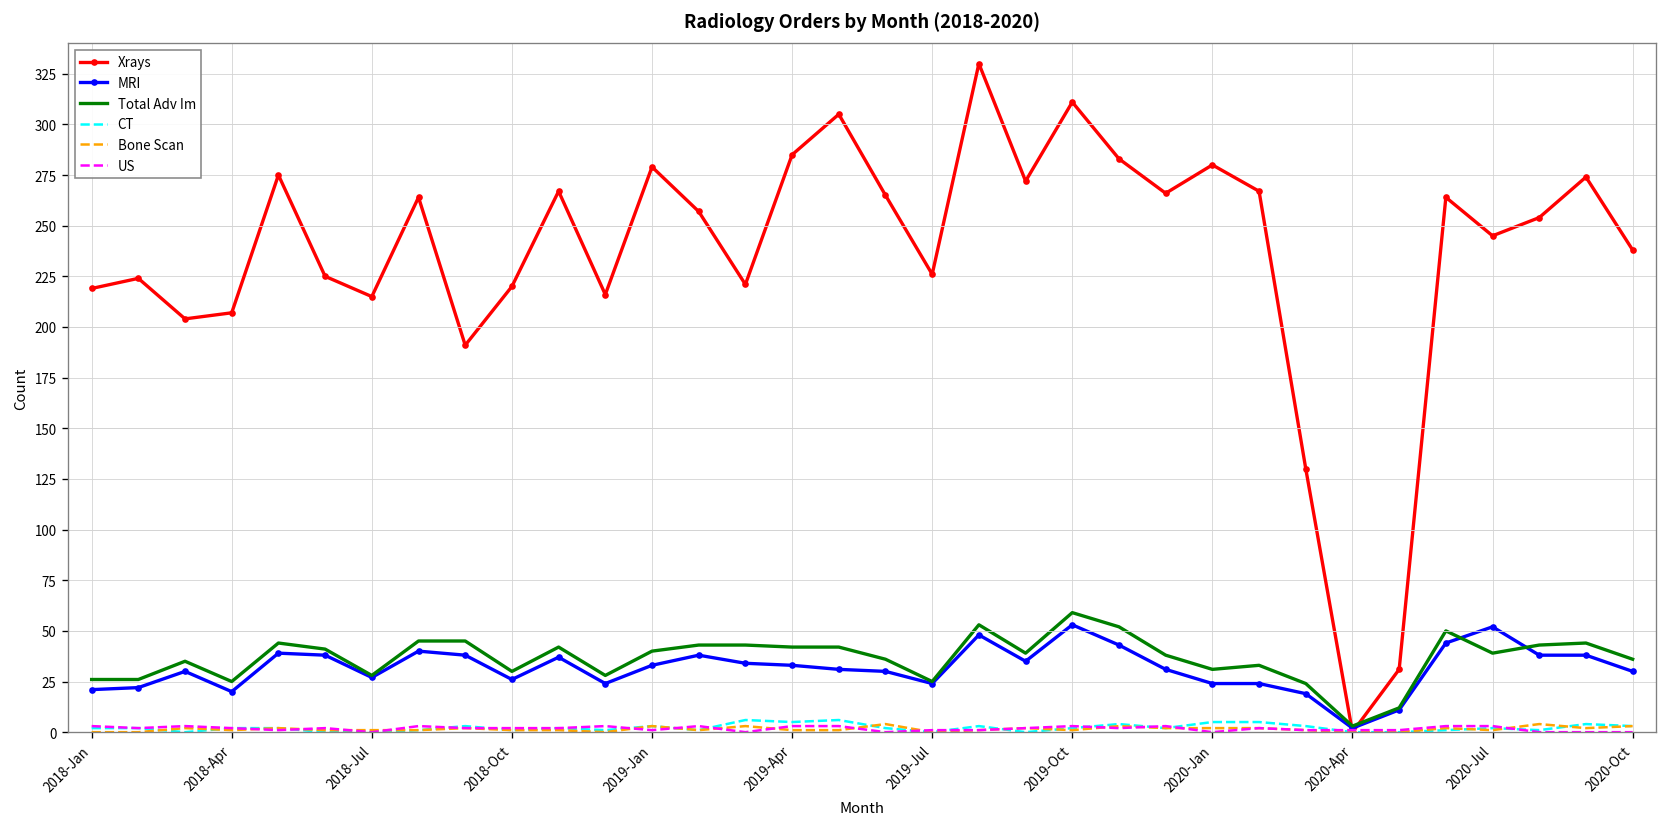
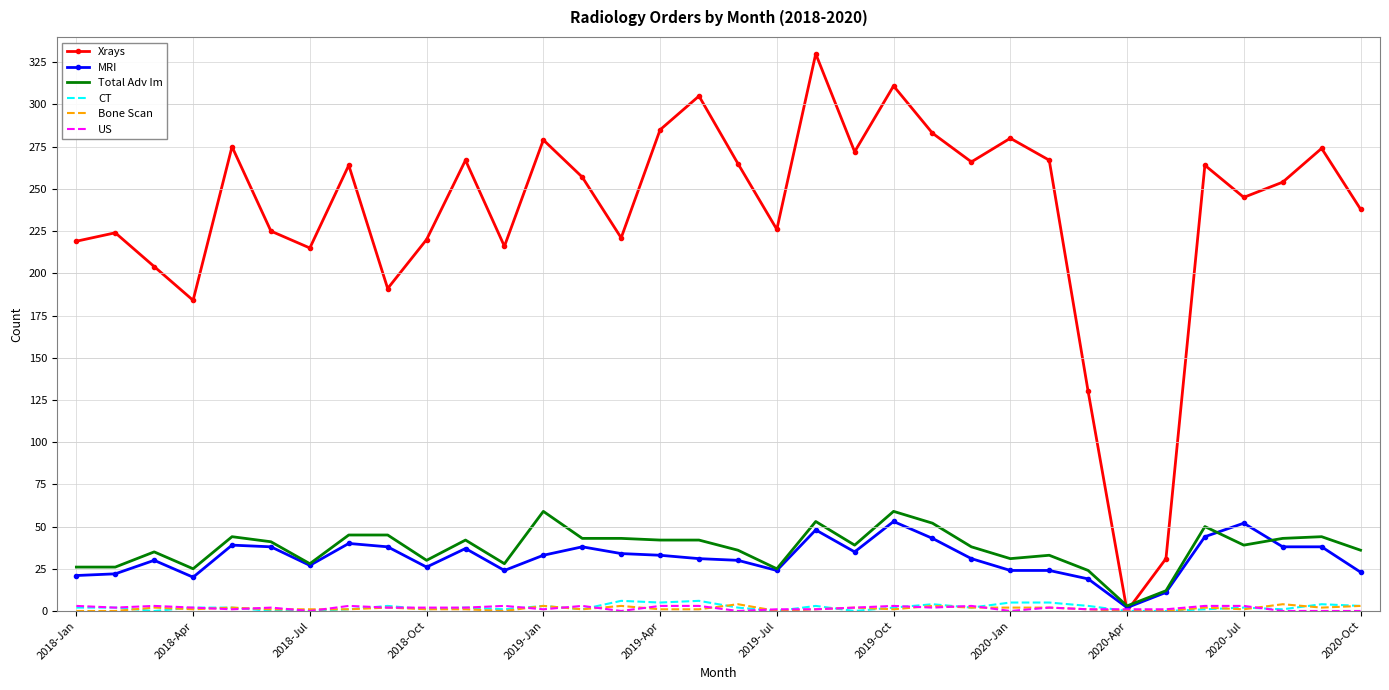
  {
    "Xrays": {
      "2018-Jan": 219,
-     "2018-Apr": 207,
+     "2018-Apr": 184,
      "2018-Jul": 215,
      "2018-Oct": 220,
      "2019-Jan": 279,
      "2019-Apr": 285,
      "2019-Jul": 226,
      "2019-Oct": 311,
      "2020-Jan": 280,
      "2020-Jul": 245,
      "2020-Oct": 238
    },
    "MRI": {
      "2018-Jan": 21,
      "2018-Apr": 20,
      "2018-Oct": 26,
      "2019-Jan": 33,
      "2019-Apr": 33,
      "2019-Oct": 53,
      "2020-Jan": 24,
      "2020-Jul": 52,
-     "2020-Oct": 30
+     "2020-Oct": 23
    },
    "Total Adv Im": {
      "2018-Jan": 26,
      "2018-Apr": 25,
      "2018-Oct": 30,
-     "2019-Jan": 40,
+     "2019-Jan": 59,
      "2019-Apr": 42,
      "2019-Oct": 59,
      "2020-Jan": 31,
      "2020-Jul": 39,
      "2020-Oct": 36
    },
    "CT": {
      "2019-Apr": 5,
      "2020-Jan": 5
    },
    "Bone Scan": {
      "2018-Jan": 0,
      "2019-Apr": 1,
      "2020-Jan": 2
    },
    "US": {
      "2019-Jan": 1,
      "2019-Apr": 3,
      "2020-Jan": 0,
      "2020-Oct": 0
    }
  }
